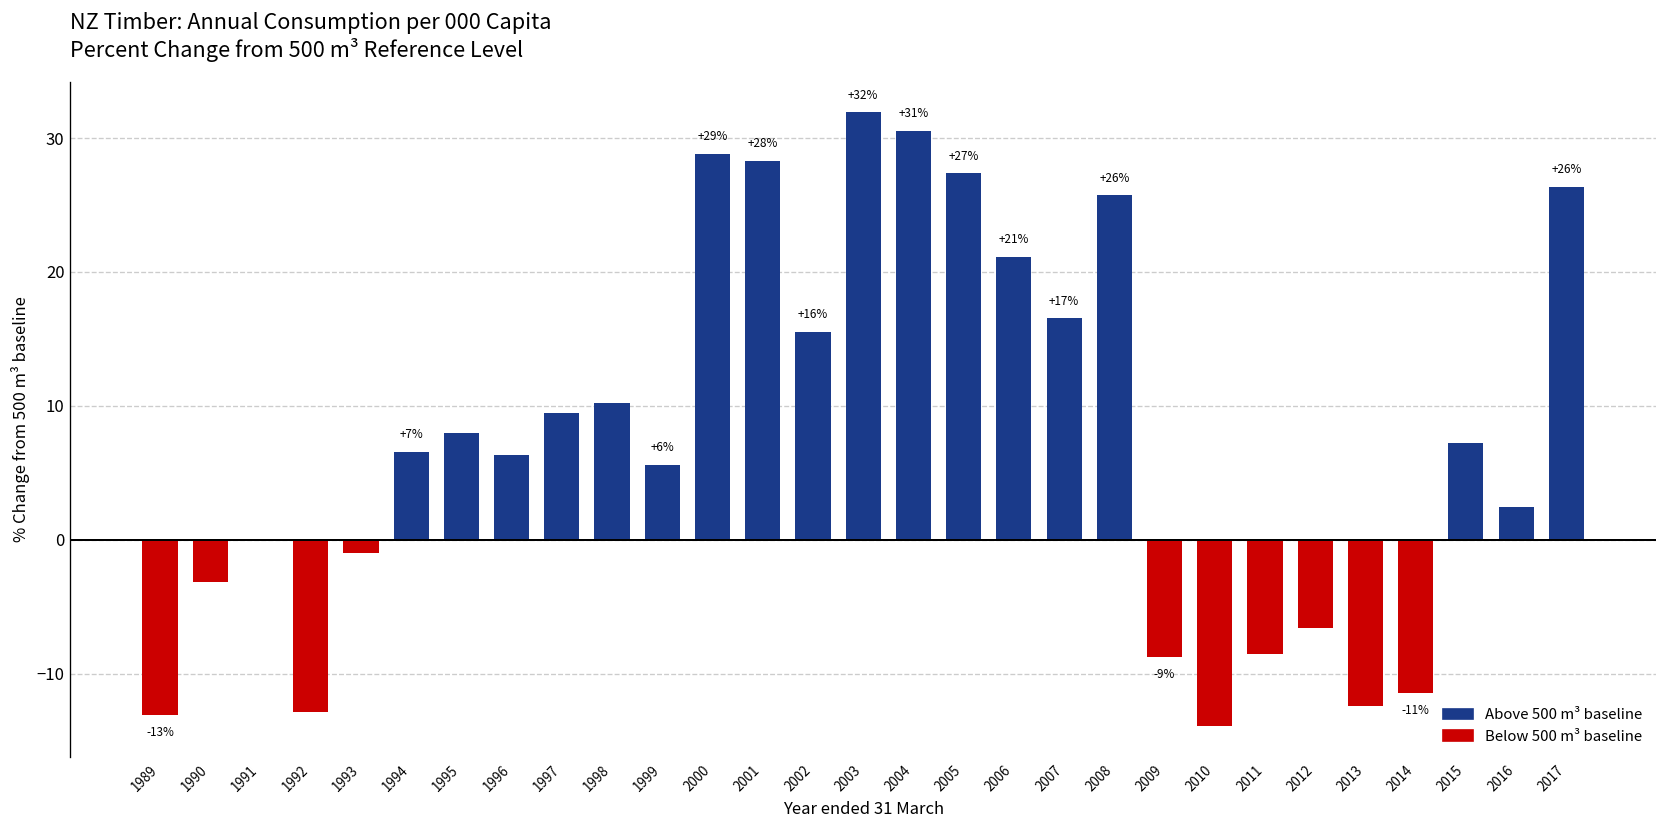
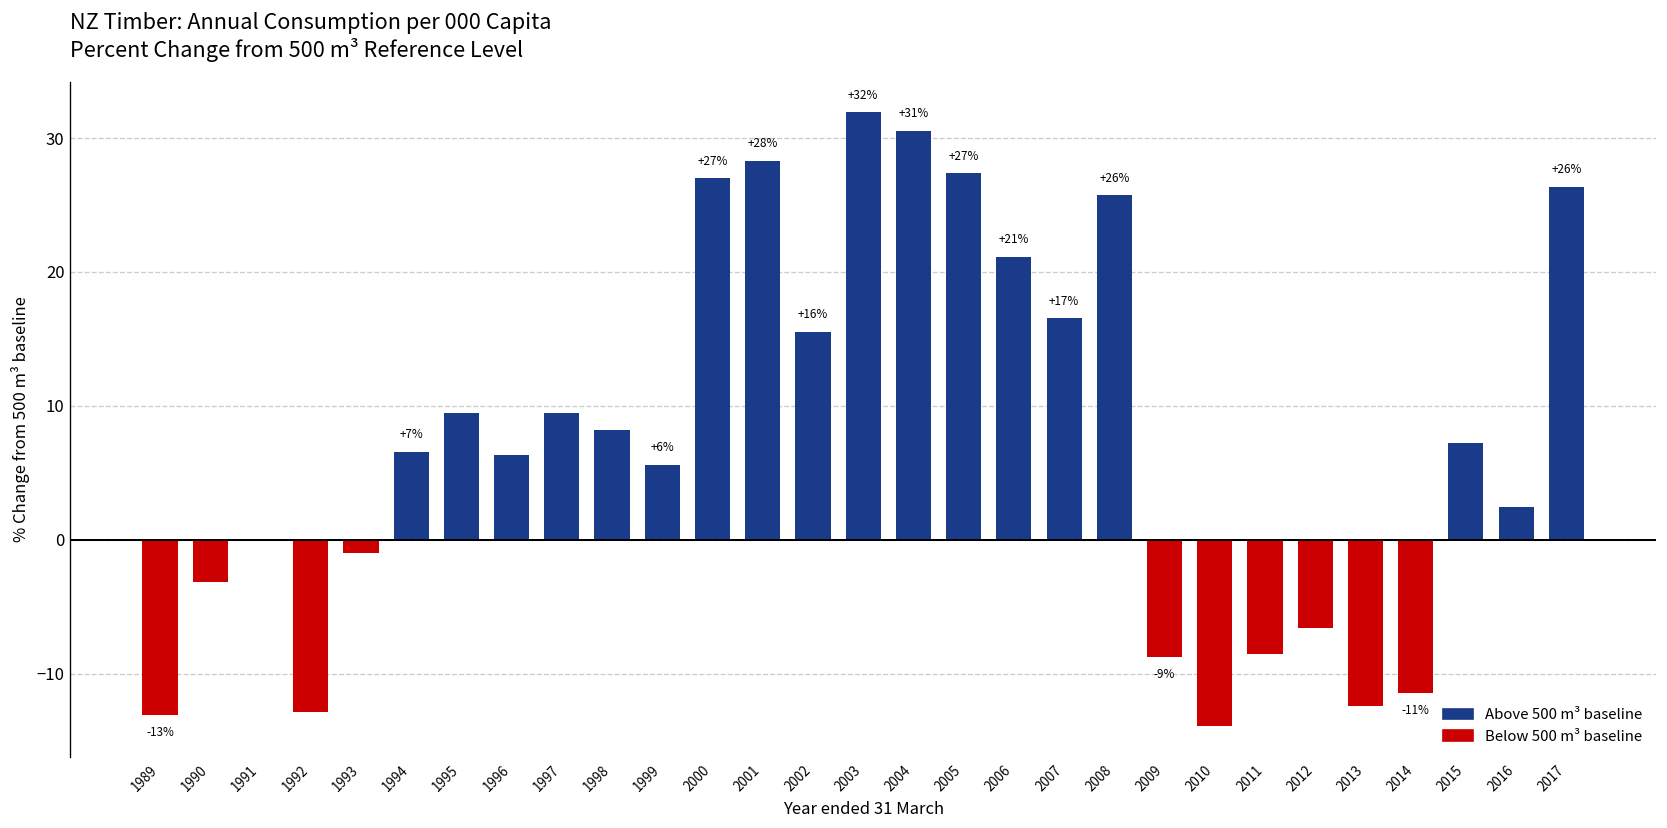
  {
    "1989": "-13%",
    "1994": "+7%",
-   "1995": "8.0",
-   "1998": "10.2",
+   "1995": "9.5",
+   "1998": "8.2",
    "1999": "+6%",
-   "2000": "+29%",
+   "2000": "+27%",
    "2001": "+28%",
    "2002": "+16%",
    "2003": "+32%",
    "2004": "+31%",
    "2005": "+27%",
    "2006": "+21%",
    "2007": "+17%",
    "2008": "+26%",
    "2009": "-9%",
    "2014": "-11%",
    "2017": "+26%"
  }
